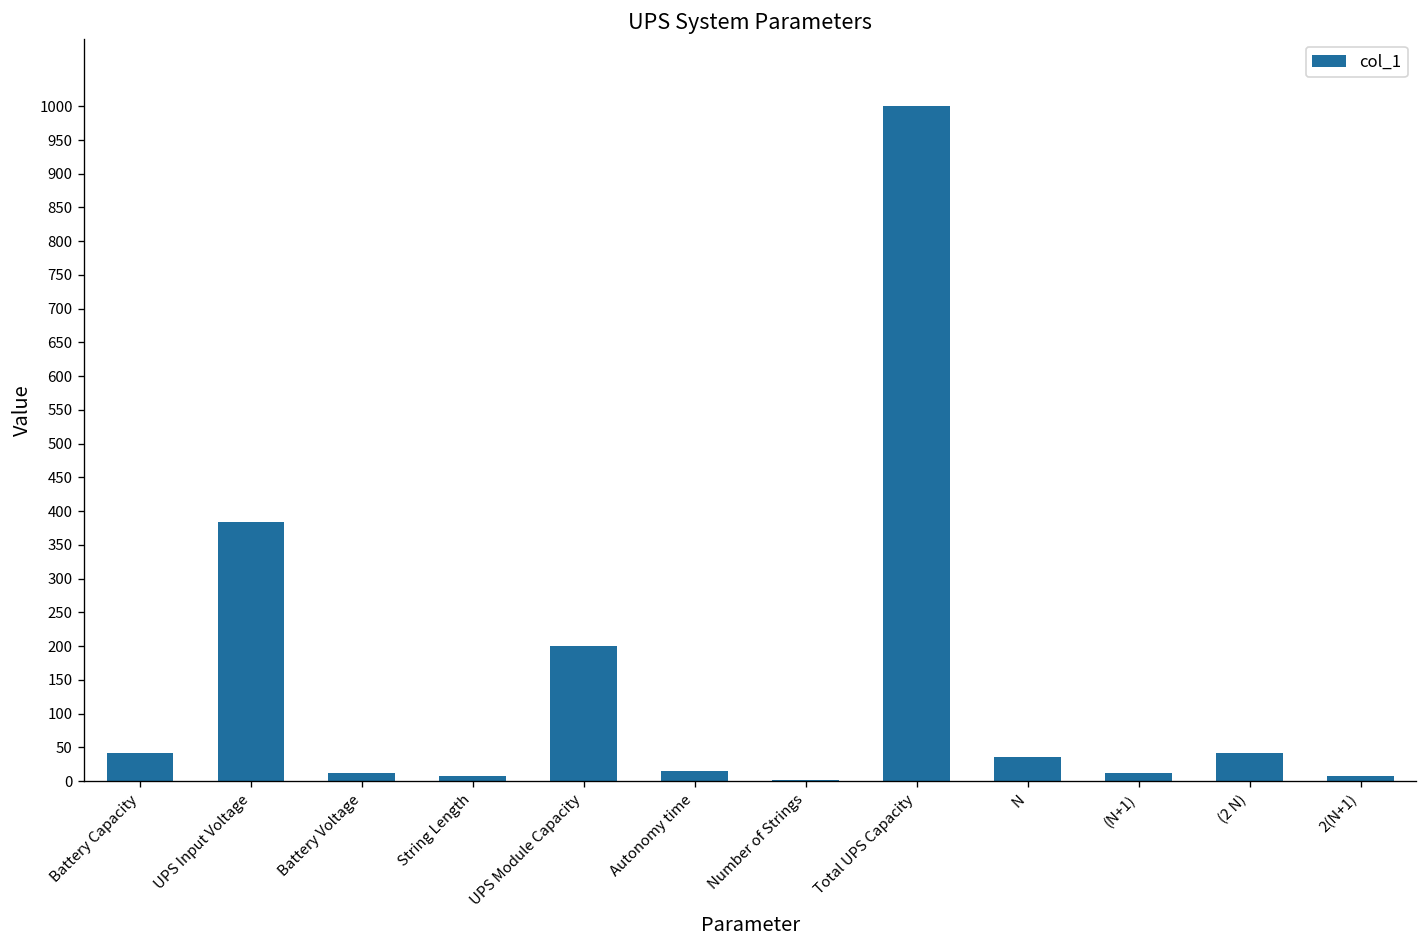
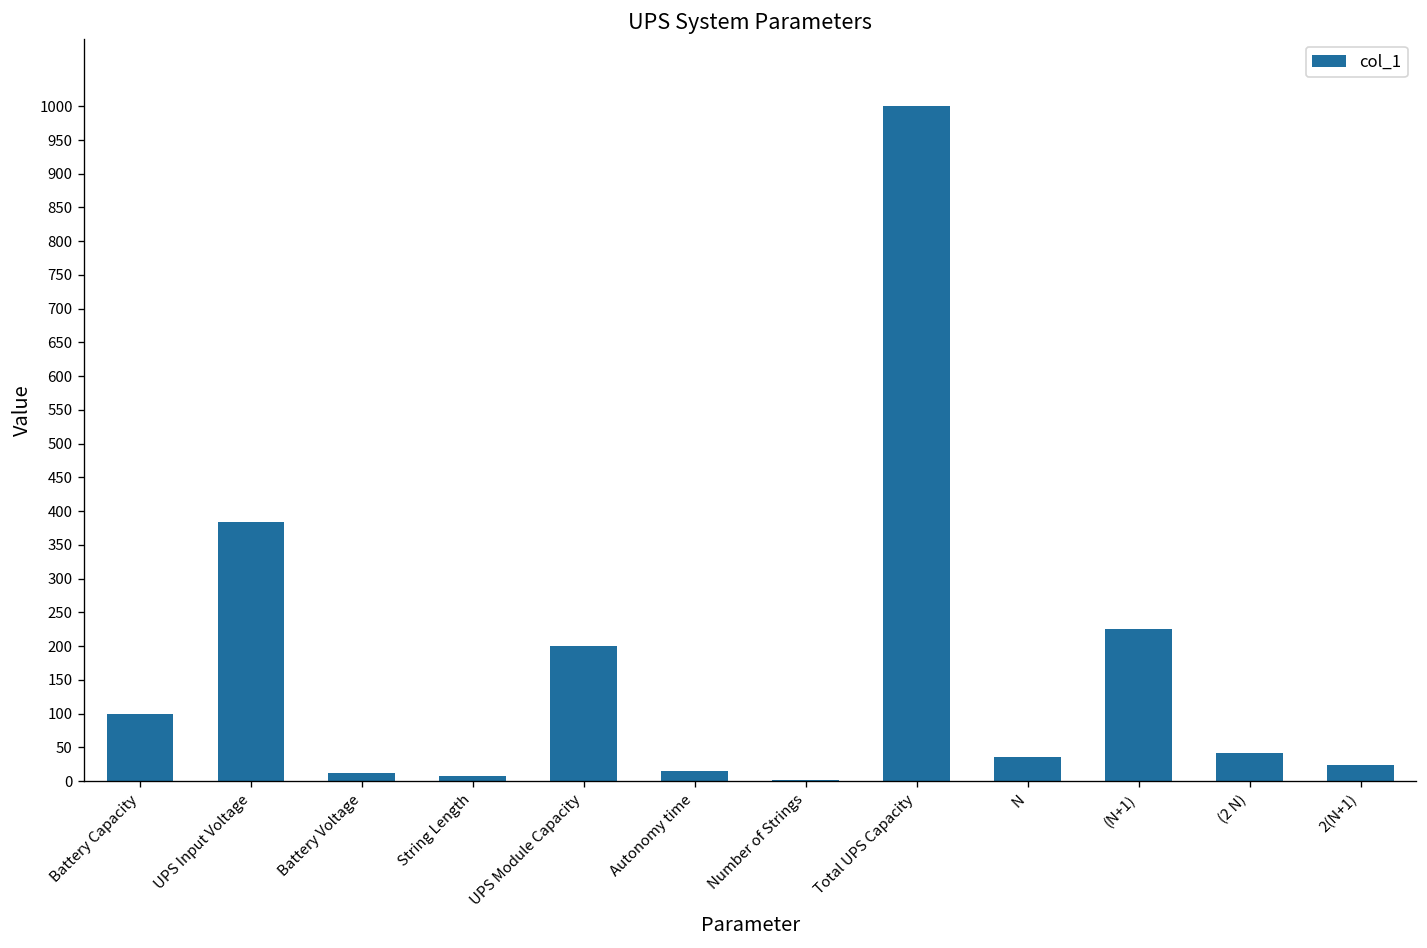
  {
-   "Battery Capacity": 40,
+   "Battery Capacity": 100,
    "UPS Input Voltage": 380,
    "Battery Voltage": 10,
    "String Length": 10,
    "UPS Module Capacity": 200,
    "Autonomy time": 20,
    "Total UPS Capacity": 1000,
    "N": 40,
-   "(N+1)": 10,
+   "(N+1)": 230,
    "(2 N)": 40,
-   "2(N+1)": 10
+   "2(N+1)": 20
  }
